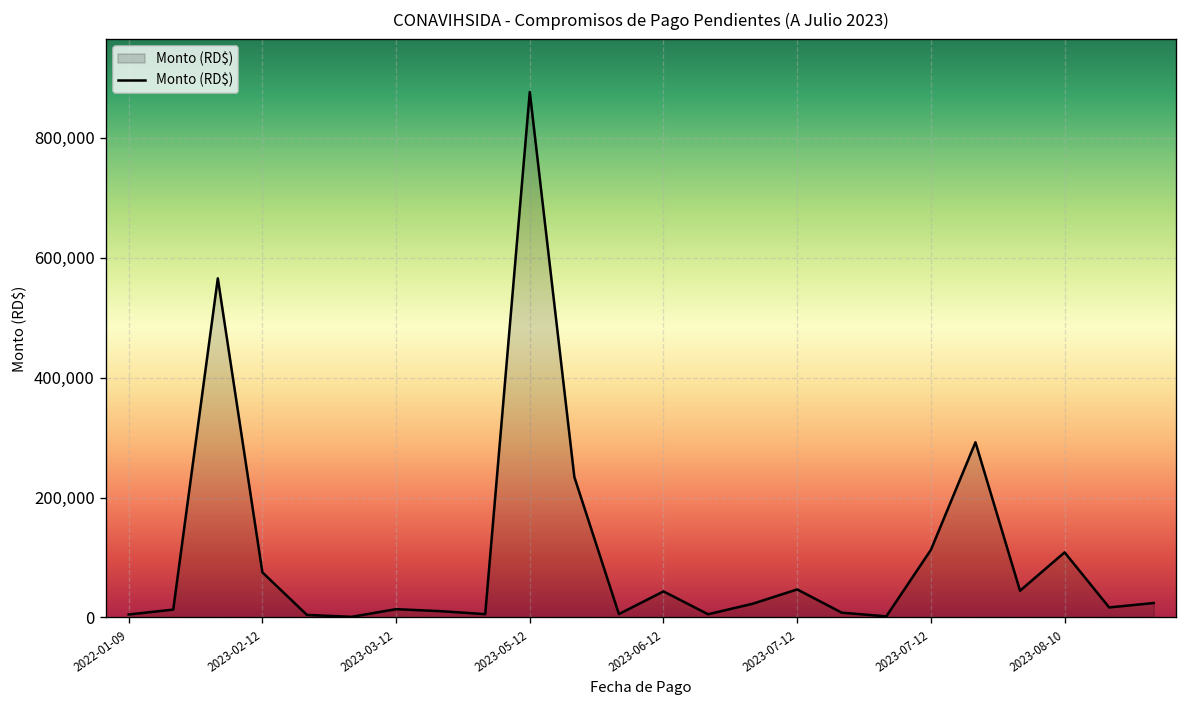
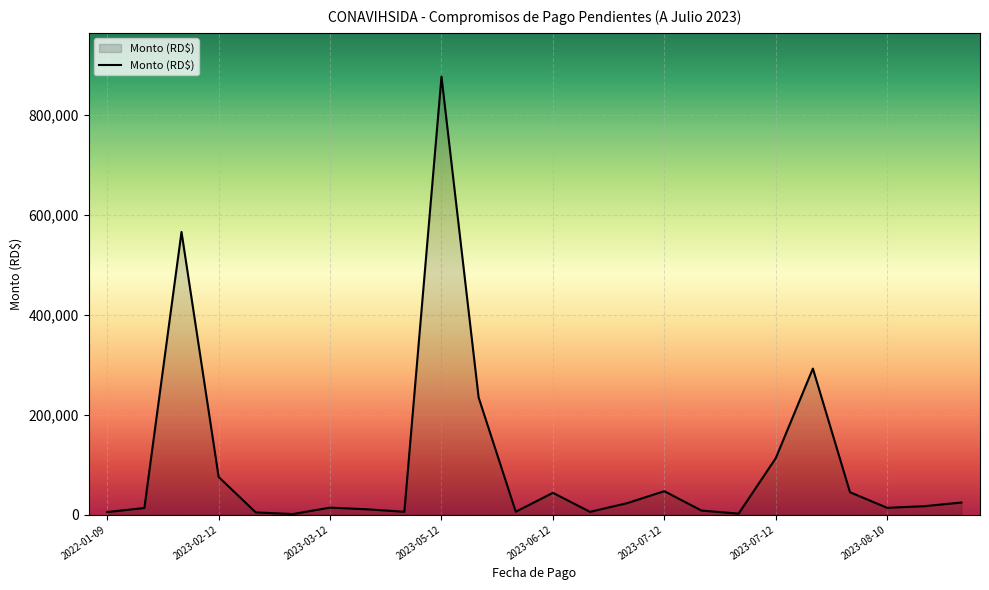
  {
    "2022-01-09": "0",
    "2023-02-12": "80,000",
-   "2023-08-10": "110,000"
+   "2023-08-10": "10,000"
  }
